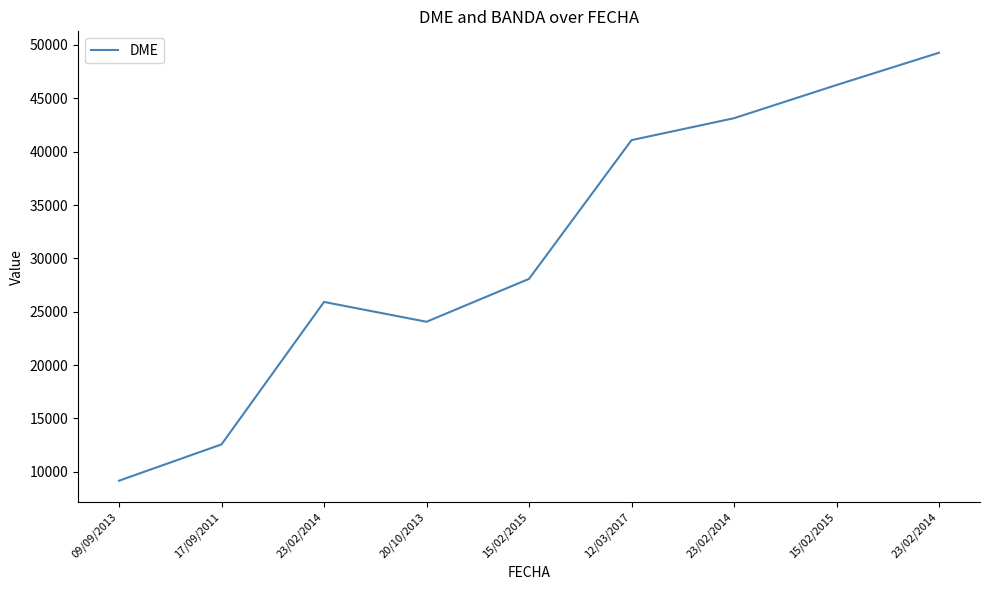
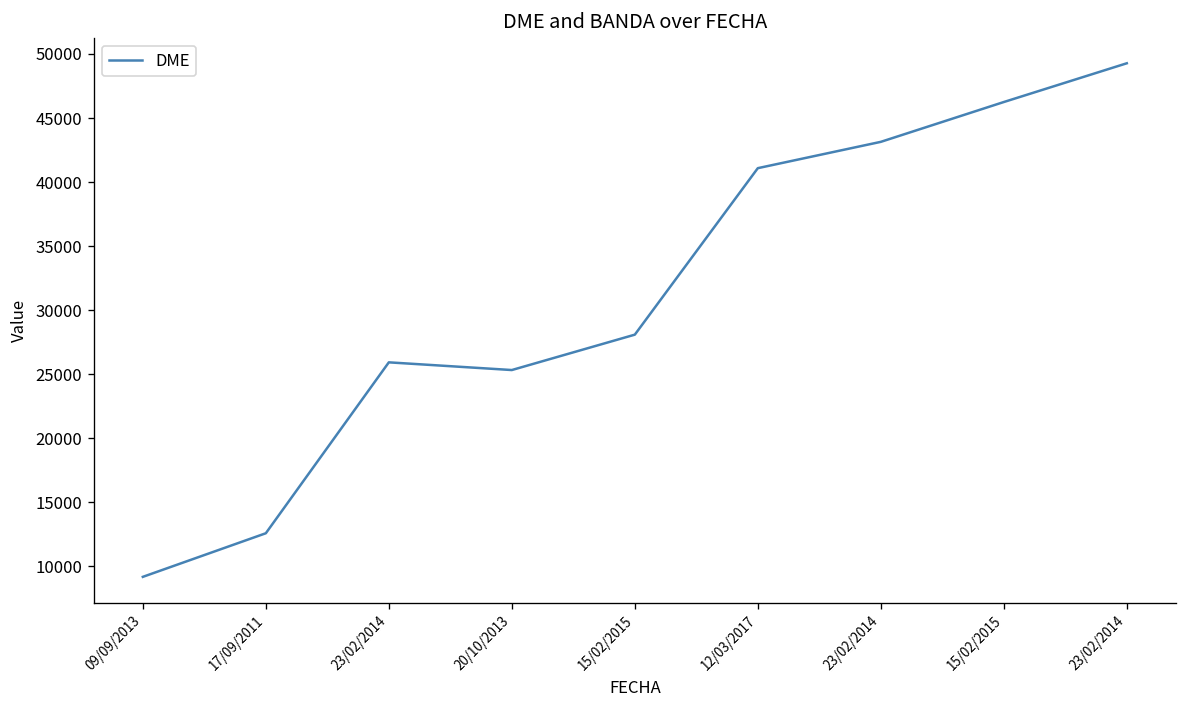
  {
    "09/09/2013": 9200,
    "17/09/2011": 12600,
-   "20/10/2013": 24100,
+   "20/10/2013": 25300,
    "12/03/2017": 41100
  }
